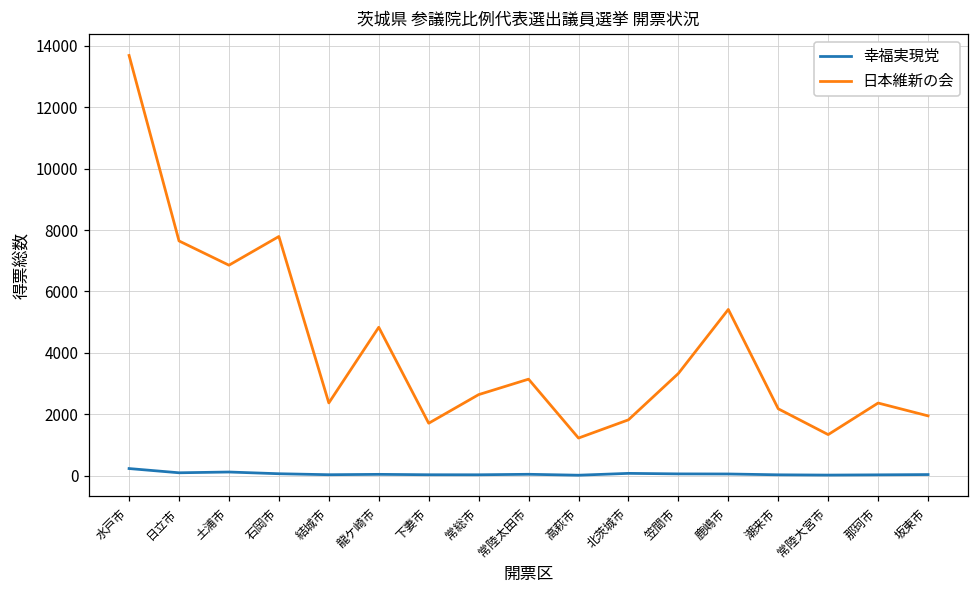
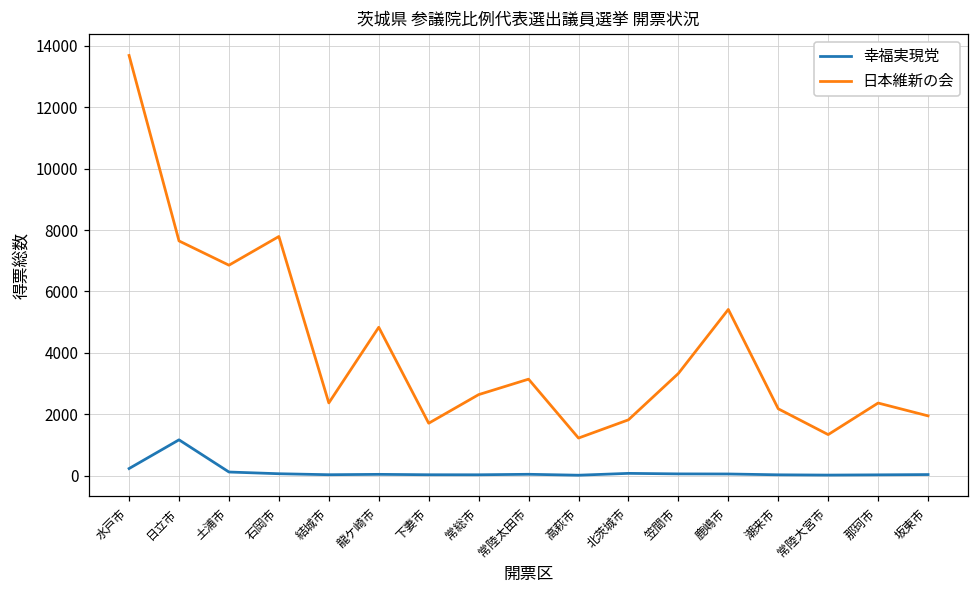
  {
    "幸福実現党": {
      "水戸市": 200,
-     "日立市": 100,
+     "日立市": 1200,
      "土浦市": 100,
      "石岡市": 100,
      "結城市": 0,
      "龍ケ崎市": 0,
      "下妻市": 0,
      "常総市": 0,
      "常陸太田市": 0,
      "高萩市": 0,
      "北茨城市": 100,
      "笠間市": 100,
      "鹿嶋市": 100,
      "潮来市": 0,
      "常陸大宮市": 0,
      "那珂市": 0,
      "坂東市": 0
    },
    "日本維新の会": {
      "水戸市": 13700,
      "日立市": 7600,
      "土浦市": 6900,
      "石岡市": 7800,
      "結城市": 2400,
      "龍ケ崎市": 4800,
      "下妻市": 1700,
      "常総市": 2600,
      "常陸太田市": 3100,
      "高萩市": 1200,
      "北茨城市": 1800,
      "笠間市": 3300,
      "鹿嶋市": 5400,
      "潮来市": 2200,
      "常陸大宮市": 1300,
      "那珂市": 2400,
      "坂東市": 1900
    }
  }
